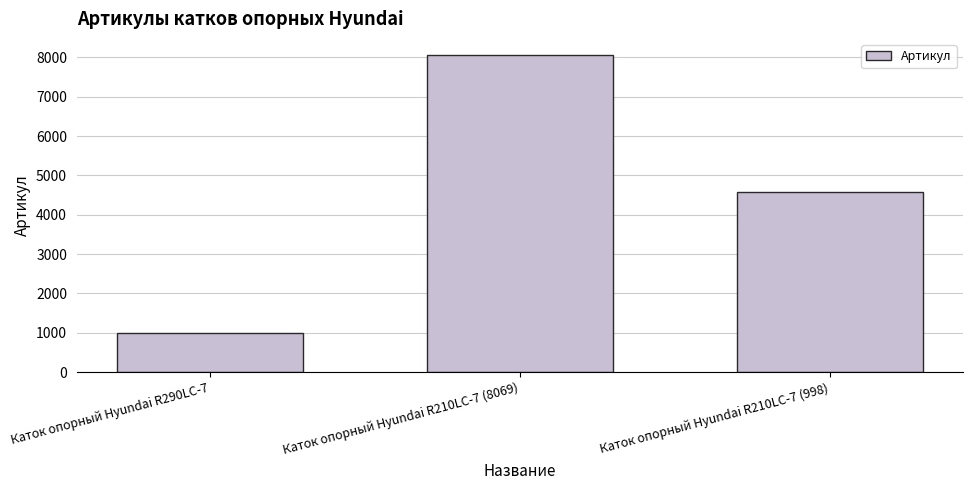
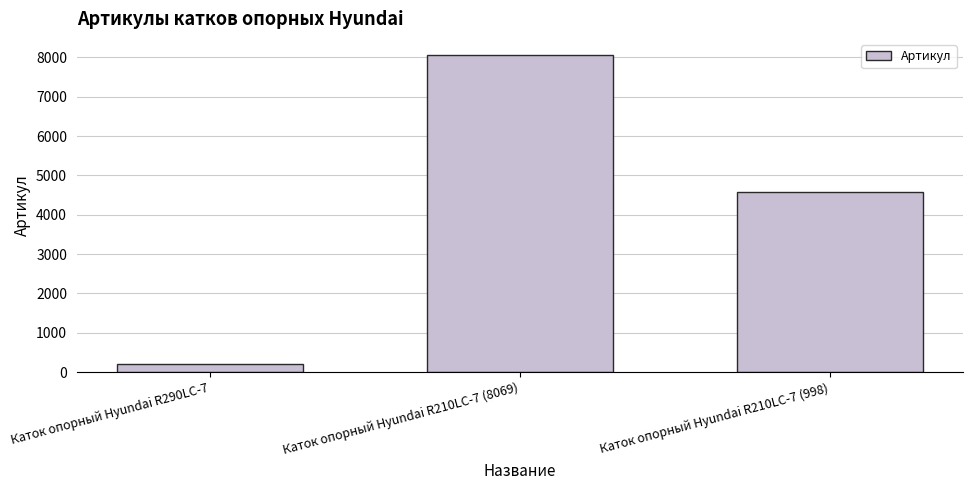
  {
-   "Каток опорный Hyundai R290LC-7": 1000,
+   "Каток опорный Hyundai R290LC-7": 200,
    "Каток опорный Hyundai R210LC-7 (8069)": 8100,
    "Каток опорный Hyundai R210LC-7 (998)": 4600
  }
